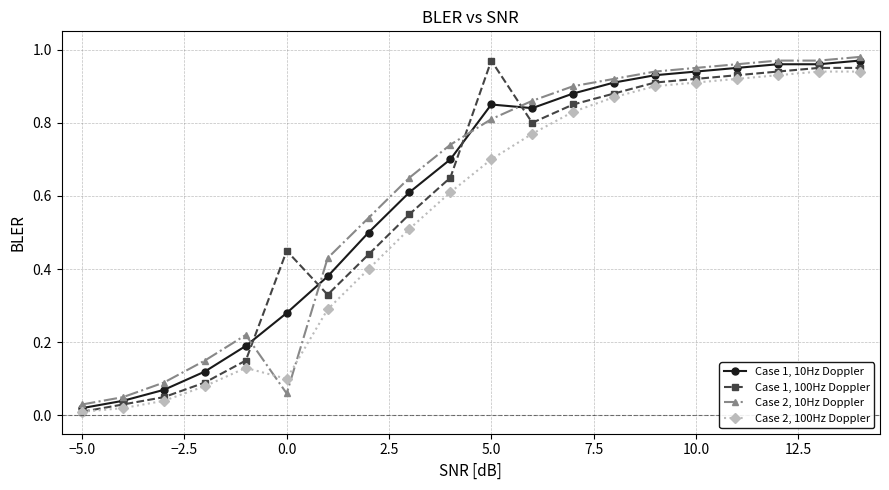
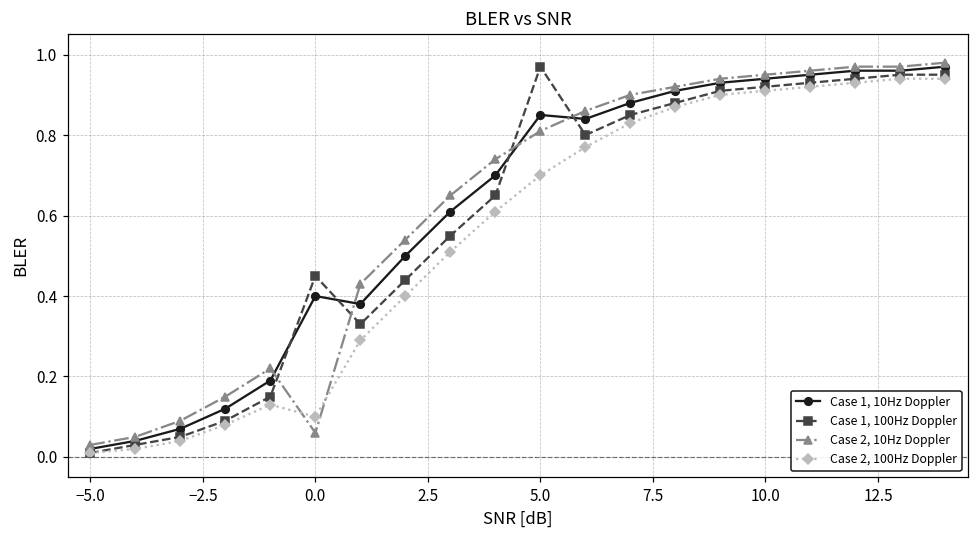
  {
    "Case 1, 10Hz Doppler": {
      "−5.0": 0.02,
-     "0.0": 0.28,
+     "0.0": 0.40,
      "5.0": 0.85,
      "10.0": 0.94
    },
    "Case 1, 100Hz Doppler": {
      "0.0": 0.45,
      "5.0": 0.97,
      "10.0": 0.92
    },
    "Case 2, 10Hz Doppler": {
      "−5.0": 0.03,
      "0.0": 0.06,
      "5.0": 0.81,
      "10.0": 0.95
    },
    "Case 2, 100Hz Doppler": {
      "0.0": 0.10,
      "5.0": 0.70,
      "10.0": 0.91
    }
  }
